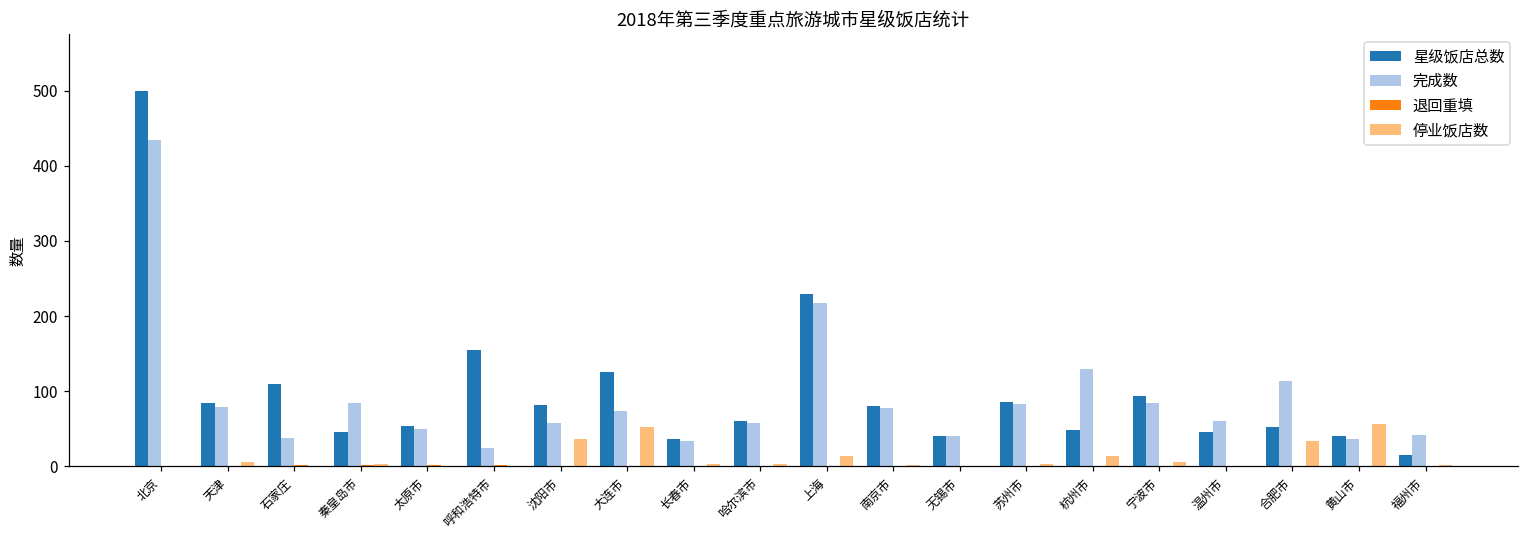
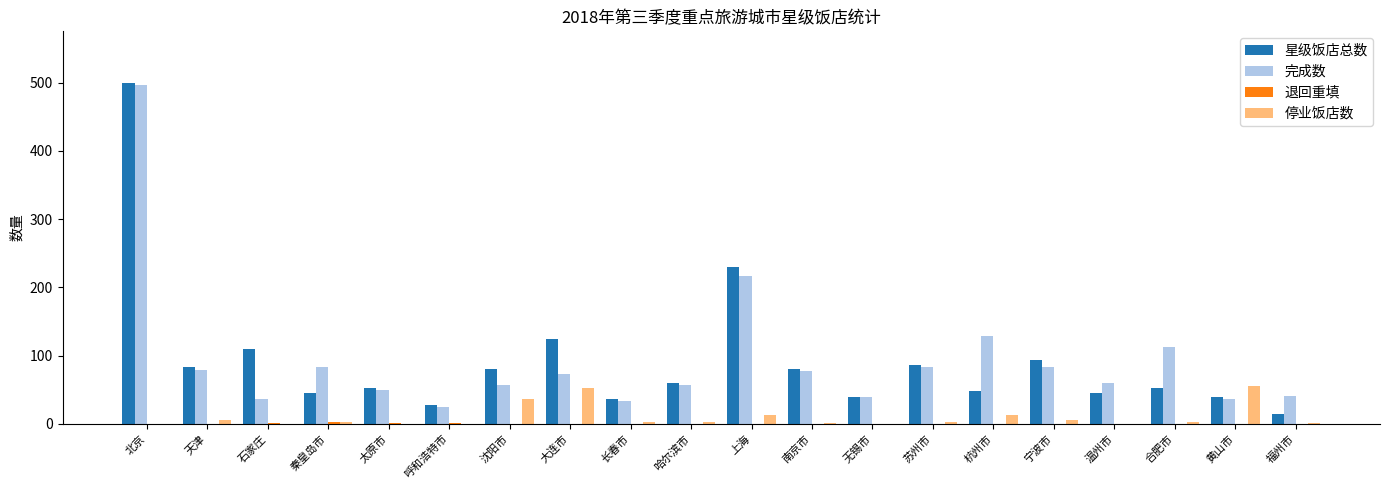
  {
    "星级饭店总数": {
      "北京": 500,
      "天津": 80,
      "石家庄": 110,
      "秦皇岛市": 50,
      "太原市": 50,
-     "呼和浩特市": 160,
+     "呼和浩特市": 30,
      "沈阳市": 80,
      "大连市": 130,
      "长春市": 40,
      "哈尔滨市": 60,
      "上海": 230,
      "南京市": 80,
      "无锡市": 40,
      "苏州市": 90,
      "杭州市": 50,
      "宁波市": 90,
      "温州市": 50,
      "合肥市": 50,
      "黄山市": 40,
      "福州市": 20
    },
    "完成数": {
-     "北京": 440,
+     "北京": 500,
      "天津": 80,
      "石家庄": 40,
      "秦皇岛市": 80,
      "太原市": 50,
      "呼和浩特市": 20,
      "沈阳市": 60,
      "大连市": 70,
      "长春市": 30,
      "哈尔滨市": 60,
      "上海": 220,
      "南京市": 80,
      "无锡市": 40,
      "苏州市": 80,
      "杭州市": 130,
      "宁波市": 80,
      "温州市": 60,
      "合肥市": 110,
      "黄山市": 40,
      "福州市": 40
    },
    "退回重填": {
      "北京": 0,
      "天津": 0,
      "沈阳市": 0,
      "大连市": 0,
      "长春市": 0,
      "哈尔滨市": 0,
      "上海": 0,
      "南京市": 0,
      "无锡市": 0,
      "苏州市": 0,
      "杭州市": 0,
      "宁波市": 0,
      "温州市": 0,
      "合肥市": 0,
      "黄山市": 0,
      "福州市": 0
    },
    "停业饭店数": {
      "北京": 0,
      "天津": 10,
      "石家庄": 0,
      "太原市": 0,
      "呼和浩特市": 0,
      "沈阳市": 40,
      "大连市": 50,
      "上海": 10,
      "无锡市": 0,
      "杭州市": 10,
      "宁波市": 10,
      "温州市": 0,
-     "合肥市": 30,
+     "合肥市": 0,
      "黄山市": 60
    }
  }
